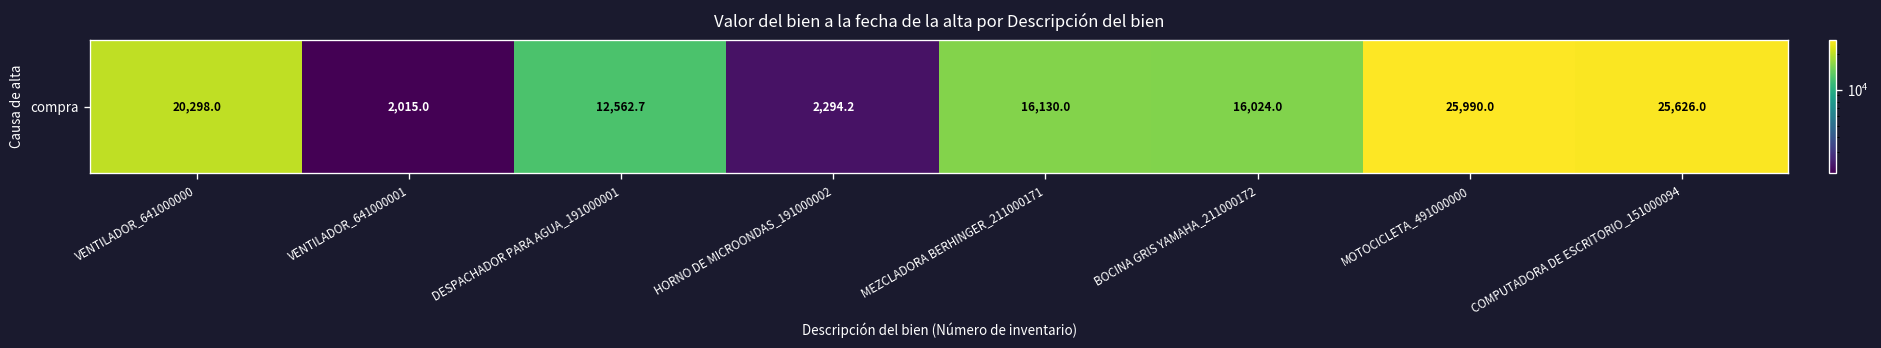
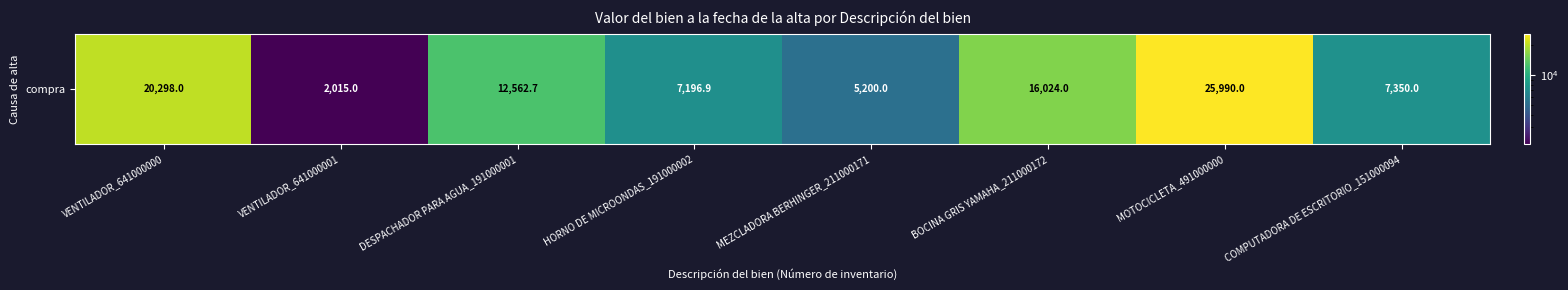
  {
    "compra": {
      "VENTILADOR_641000000": "20,298.0",
      "VENTILADOR_641000001": "2,015.0",
      "DESPACHADOR PARA AGUA_191000001": "12,562.7",
-     "HORNO DE MICROONDAS_191000002": "2,294.2",
-     "MEZCLADORA BERHINGER_211000171": "16,130.0",
+     "HORNO DE MICROONDAS_191000002": "7,196.9",
+     "MEZCLADORA BERHINGER_211000171": "5,200.0",
      "BOCINA GRIS YAMAHA_211000172": "16,024.0",
      "MOTOCICLETA_491000000": "25,990.0",
-     "COMPUTADORA DE ESCRITORIO_151000094": "25,626.0"
+     "COMPUTADORA DE ESCRITORIO_151000094": "7,350.0"
    }
  }
